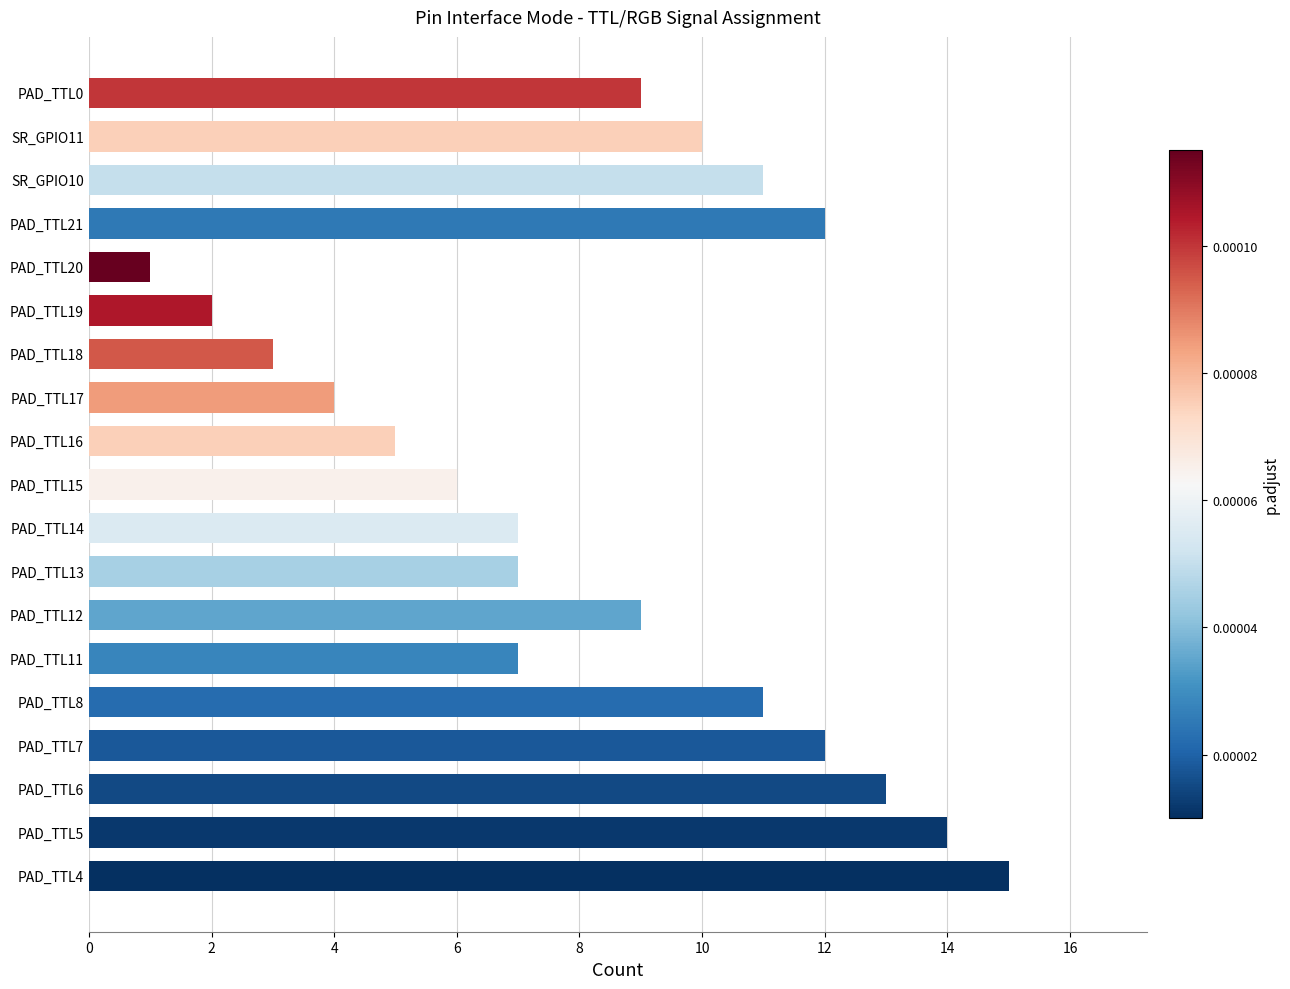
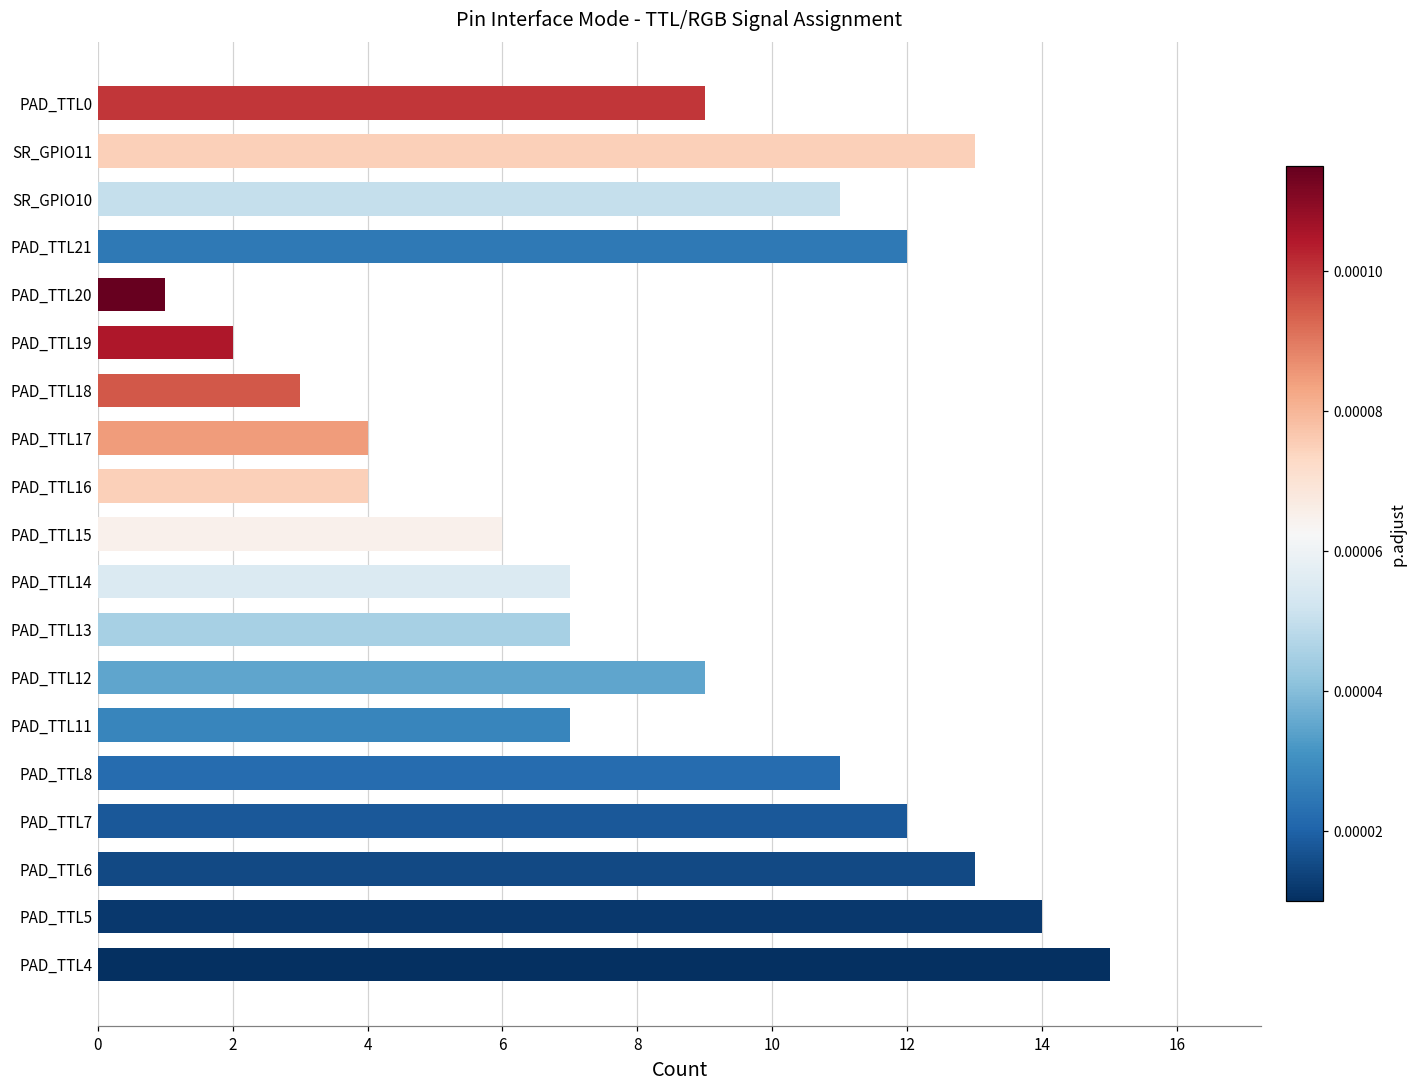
  {
    "PAD_TTL0": 9,
-   "SR_GPIO11": 10,
+   "SR_GPIO11": 13,
    "SR_GPIO10": 11,
    "PAD_TTL21": 12,
    "PAD_TTL20": 1,
    "PAD_TTL19": 2,
    "PAD_TTL18": 3,
    "PAD_TTL17": 4,
-   "PAD_TTL16": 5,
+   "PAD_TTL16": 4,
    "PAD_TTL15": 6,
    "PAD_TTL14": 7,
    "PAD_TTL13": 7,
    "PAD_TTL12": 9,
    "PAD_TTL11": 7,
    "PAD_TTL8": 11,
    "PAD_TTL7": 12,
    "PAD_TTL6": 13,
    "PAD_TTL5": 14,
    "PAD_TTL4": 15
  }
